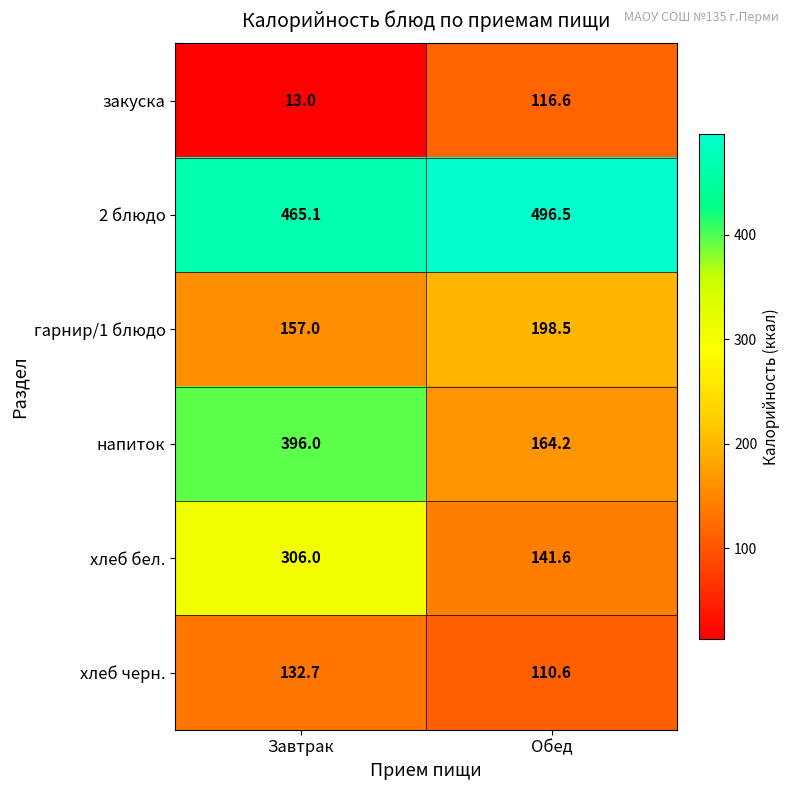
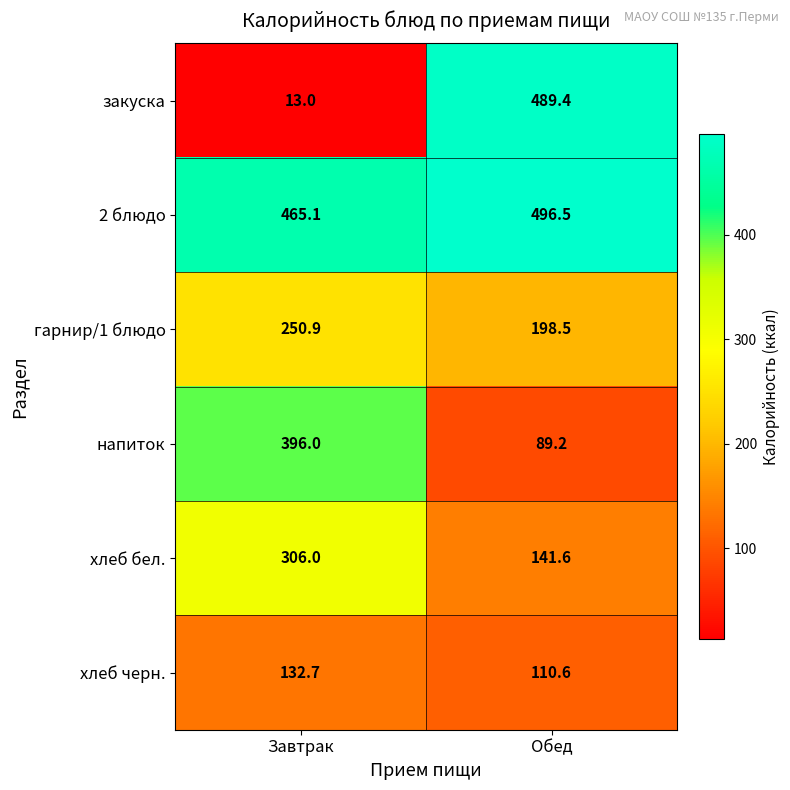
  {
    "закуска": {
      "Завтрак": 13.0,
-     "Обед": 116.6
+     "Обед": 489.4
    },
    "2 блюдо": {
      "Завтрак": 465.1,
      "Обед": 496.5
    },
    "гарнир/1 блюдо": {
-     "Завтрак": 157.0,
+     "Завтрак": 250.9,
      "Обед": 198.5
    },
    "напиток": {
      "Завтрак": 396.0,
-     "Обед": 164.2
+     "Обед": 89.2
    },
    "хлеб бел.": {
      "Завтрак": 306.0,
      "Обед": 141.6
    },
    "хлеб черн.": {
      "Завтрак": 132.7,
      "Обед": 110.6
    }
  }
